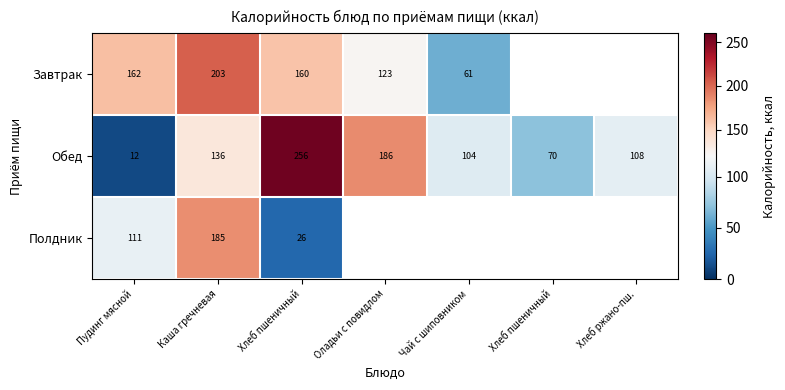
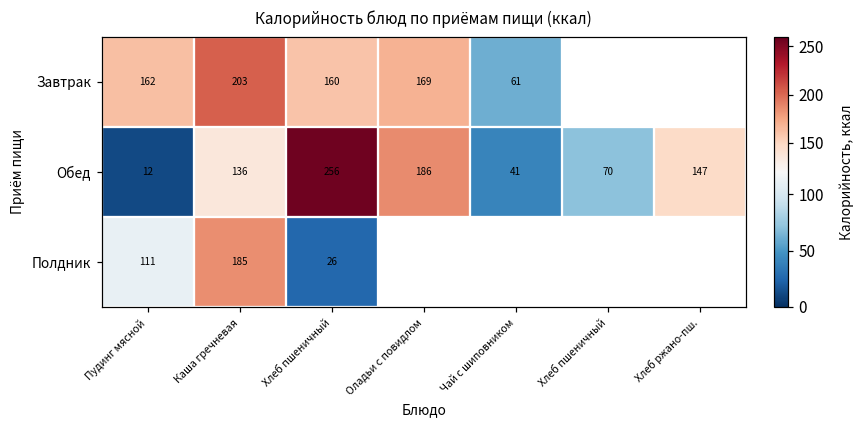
  {
    "Завтрак": {
      "Пудинг мясной": 162,
      "Каша гречневая": 203,
      "Хлеб пшеничный": 160,
-     "Оладьи с повидлом": 123,
+     "Оладьи с повидлом": 169,
      "Чай с шиповником": 61
    },
    "Обед": {
      "Пудинг мясной": 12,
      "Каша гречневая": 136,
      "Оладьи с повидлом": 186,
-     "Чай с шиповником": 104,
-     "Хлеб ржано-пш.": 108
+     "Чай с шиповником": 41,
+     "Хлеб ржано-пш.": 147
    },
    "Полдник": {
      "Пудинг мясной": 111,
      "Каша гречневая": 185,
      "Хлеб пшеничный": 26
    }
  }
